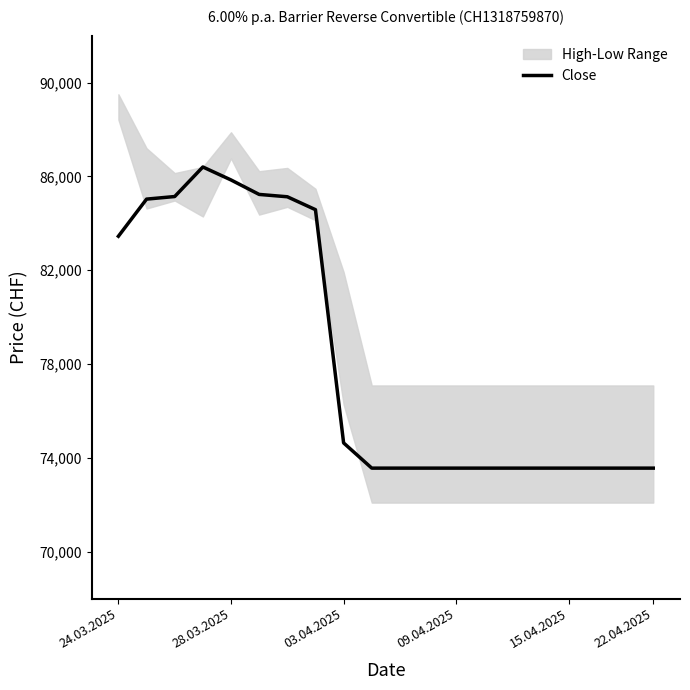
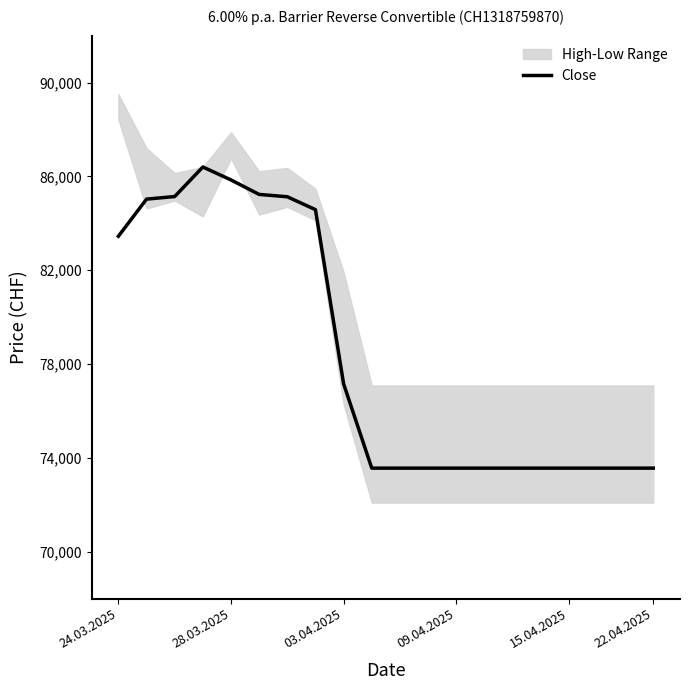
  {
    "Close": {
      "24.03.2025": "83,400",
      "28.03.2025": "85,800",
-     "03.04.2025": "74,600",
+     "03.04.2025": "77,200",
      "09.04.2025": "73,600",
      "15.04.2025": "73,600",
      "22.04.2025": "73,600"
    }
  }
